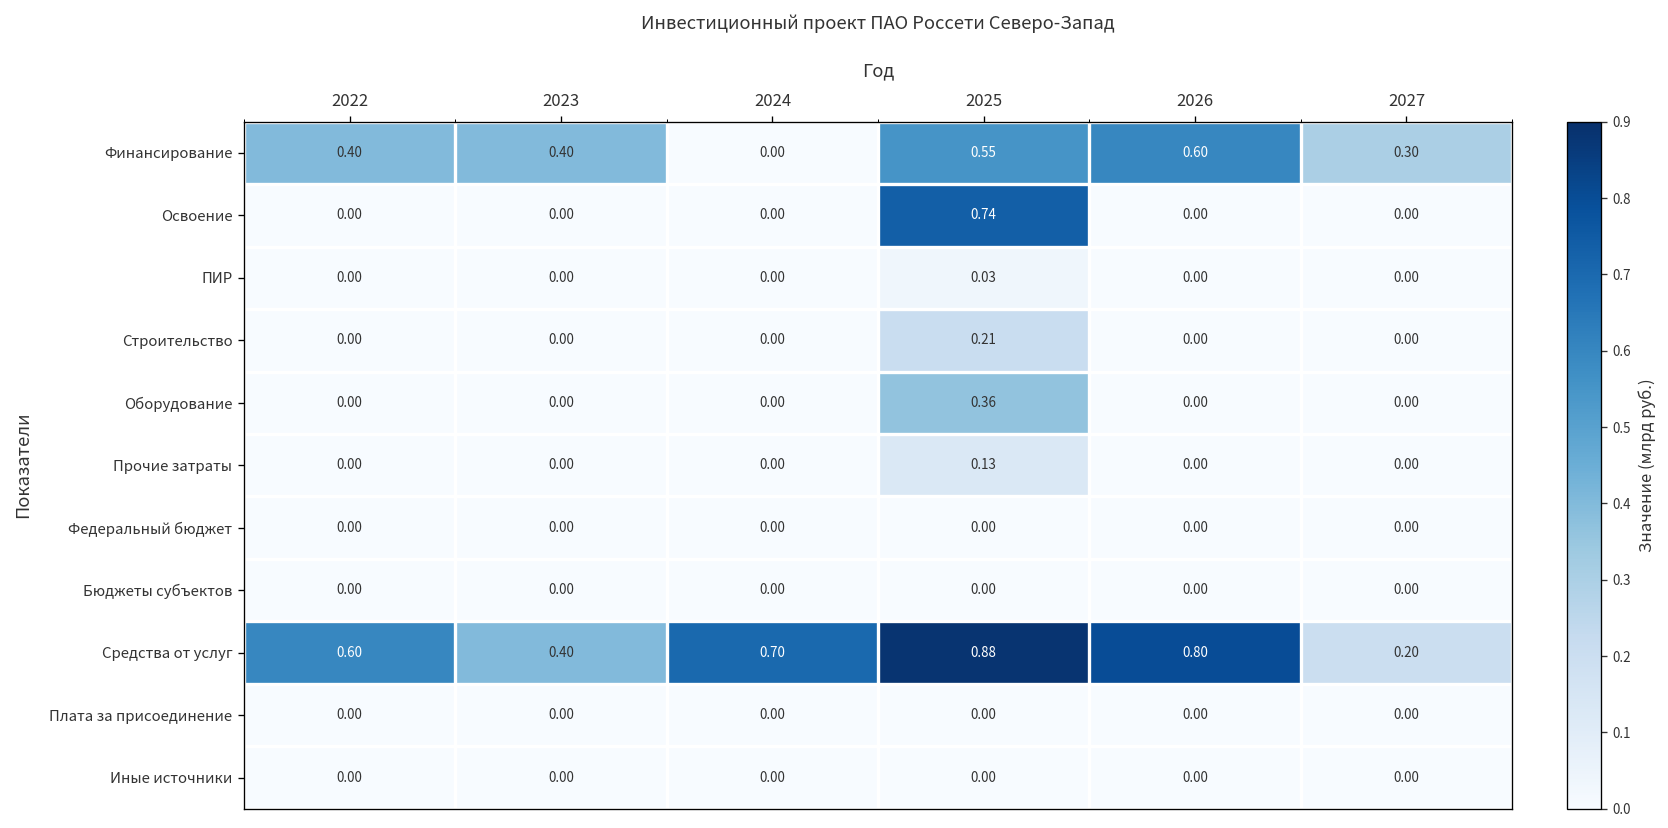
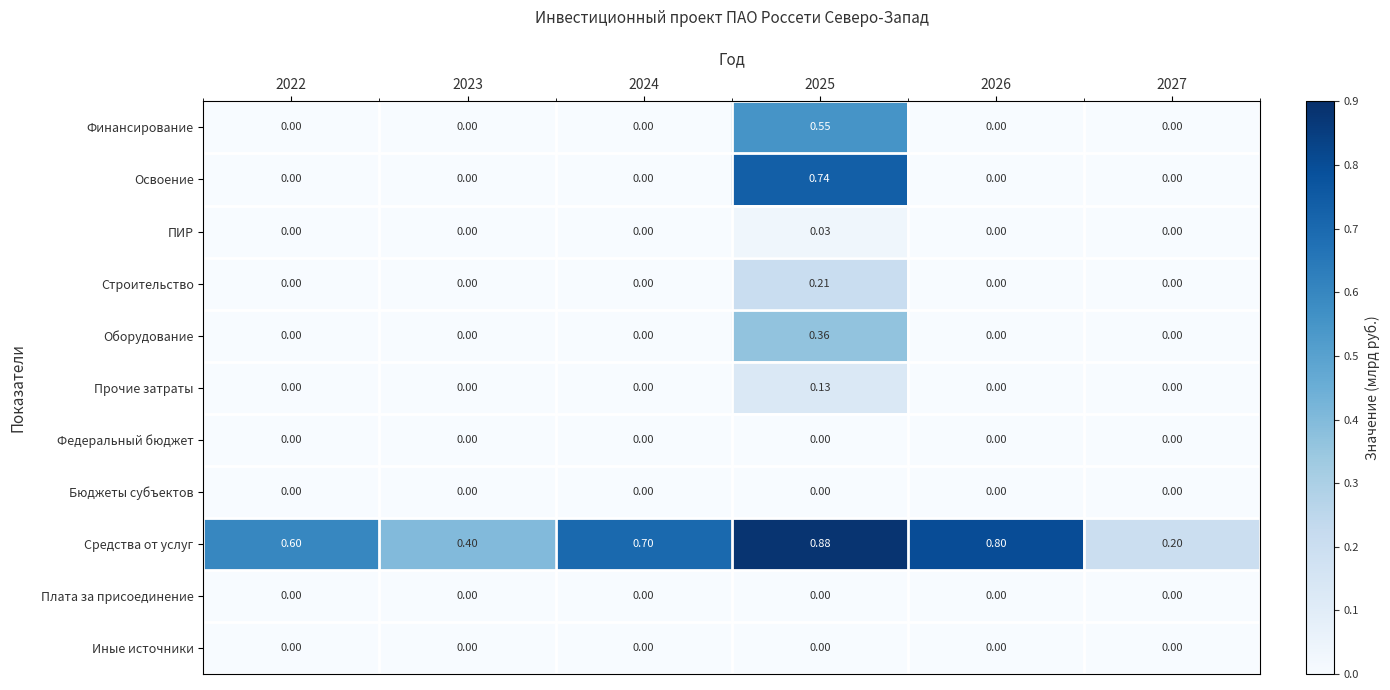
  {
    "Финансирование": {
-     "2022": 0.40,
-     "2023": 0.40,
+     "2022": 0.00,
+     "2023": 0.00,
      "2024": 0.00,
      "2025": 0.55,
-     "2026": 0.60,
-     "2027": 0.30
+     "2026": 0.00,
+     "2027": 0.00
    },
    "Освоение": {
      "2022": 0.00,
      "2023": 0.00,
      "2024": 0.00,
      "2025": 0.74,
      "2026": 0.00,
      "2027": 0.00
    },
    "ПИР": {
      "2022": 0.00,
      "2023": 0.00,
      "2024": 0.00,
      "2025": 0.03,
      "2026": 0.00,
      "2027": 0.00
    },
    "Строительство": {
      "2022": 0.00,
      "2023": 0.00,
      "2024": 0.00,
      "2025": 0.21,
      "2026": 0.00,
      "2027": 0.00
    },
    "Оборудование": {
      "2022": 0.00,
      "2023": 0.00,
      "2024": 0.00,
      "2025": 0.36,
      "2026": 0.00,
      "2027": 0.00
    },
    "Прочие затраты": {
      "2022": 0.00,
      "2023": 0.00,
      "2024": 0.00,
      "2025": 0.13,
      "2026": 0.00,
      "2027": 0.00
    },
    "Федеральный бюджет": {
      "2022": 0.00,
      "2023": 0.00,
      "2024": 0.00,
      "2025": 0.00,
      "2026": 0.00,
      "2027": 0.00
    },
    "Бюджеты субъектов": {
      "2022": 0.00,
      "2023": 0.00,
      "2024": 0.00,
      "2025": 0.00,
      "2026": 0.00,
      "2027": 0.00
    },
    "Средства от услуг": {
      "2022": 0.60,
      "2023": 0.40,
      "2024": 0.70,
      "2025": 0.88,
      "2026": 0.80,
      "2027": 0.20
    },
    "Плата за присоединение": {
      "2022": 0.00,
      "2023": 0.00,
      "2024": 0.00,
      "2025": 0.00,
      "2026": 0.00,
      "2027": 0.00
    },
    "Иные источники": {
      "2022": 0.00,
      "2023": 0.00,
      "2024": 0.00,
      "2025": 0.00,
      "2026": 0.00,
      "2027": 0.00
    }
  }
